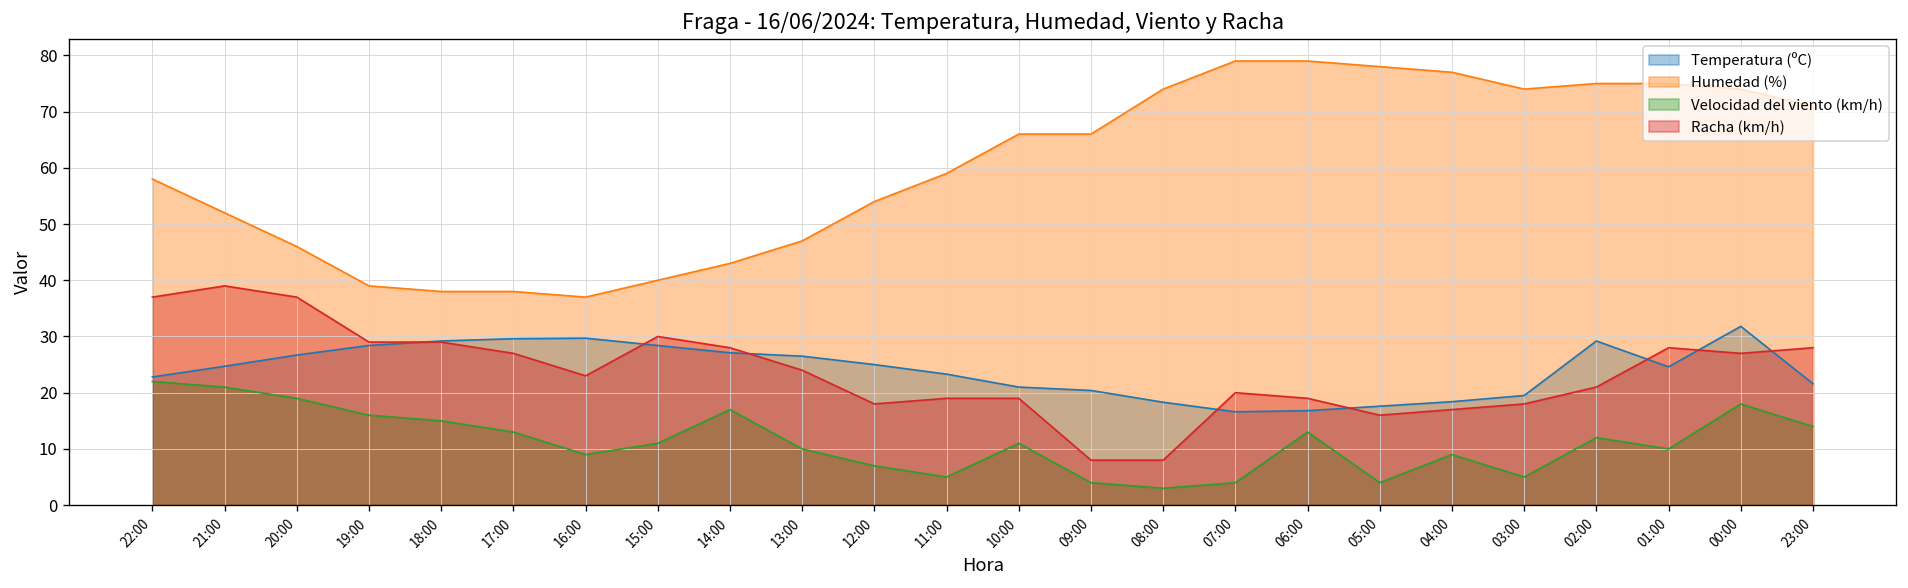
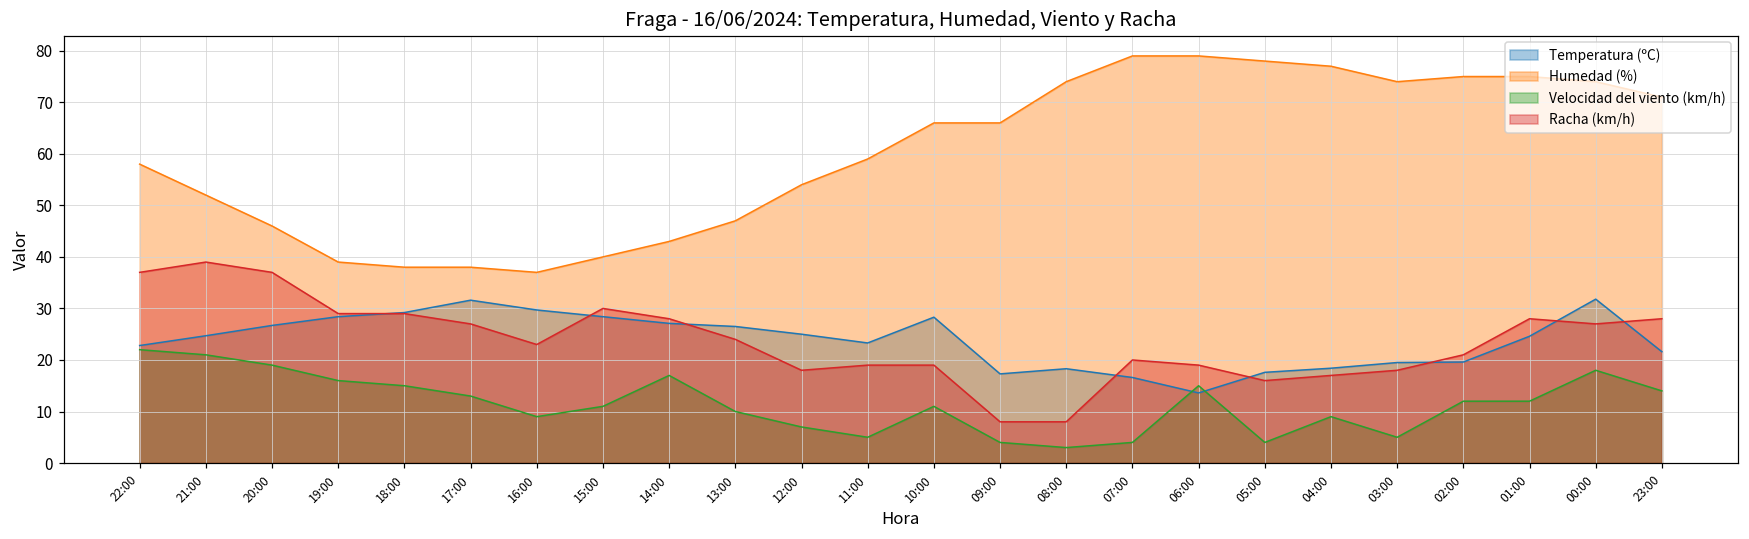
  {
    "Temperatura (ºC)": {
      "22:00": 23,
      "21:00": 25,
      "20:00": 27,
      "19:00": 28,
-     "17:00": 30,
+     "17:00": 32,
      "16:00": 30,
      "15:00": 28,
      "14:00": 27,
      "13:00": 27,
      "12:00": 25,
      "11:00": 23,
-     "10:00": 21,
-     "09:00": 20,
+     "10:00": 28,
+     "09:00": 17,
      "08:00": 18,
      "07:00": 17,
-     "06:00": 17,
+     "06:00": 14,
      "05:00": 18,
      "04:00": 18,
      "03:00": 20,
-     "02:00": 29,
+     "02:00": 20,
      "01:00": 25,
      "00:00": 32,
      "23:00": 22
    },
    "Velocidad del viento (km/h)": {
      "22:00": 22,
      "21:00": 21,
      "20:00": 19,
      "19:00": 16,
      "18:00": 15,
      "17:00": 13,
      "16:00": 9,
      "15:00": 11,
      "14:00": 17,
      "13:00": 10,
      "12:00": 7,
      "11:00": 5,
      "10:00": 11,
      "09:00": 4,
      "08:00": 3,
      "07:00": 4,
-     "06:00": 13,
+     "06:00": 15,
      "05:00": 4,
      "04:00": 9,
      "03:00": 5,
      "02:00": 12,
-     "01:00": 10,
+     "01:00": 12,
      "00:00": 18,
      "23:00": 14
    }
  }
